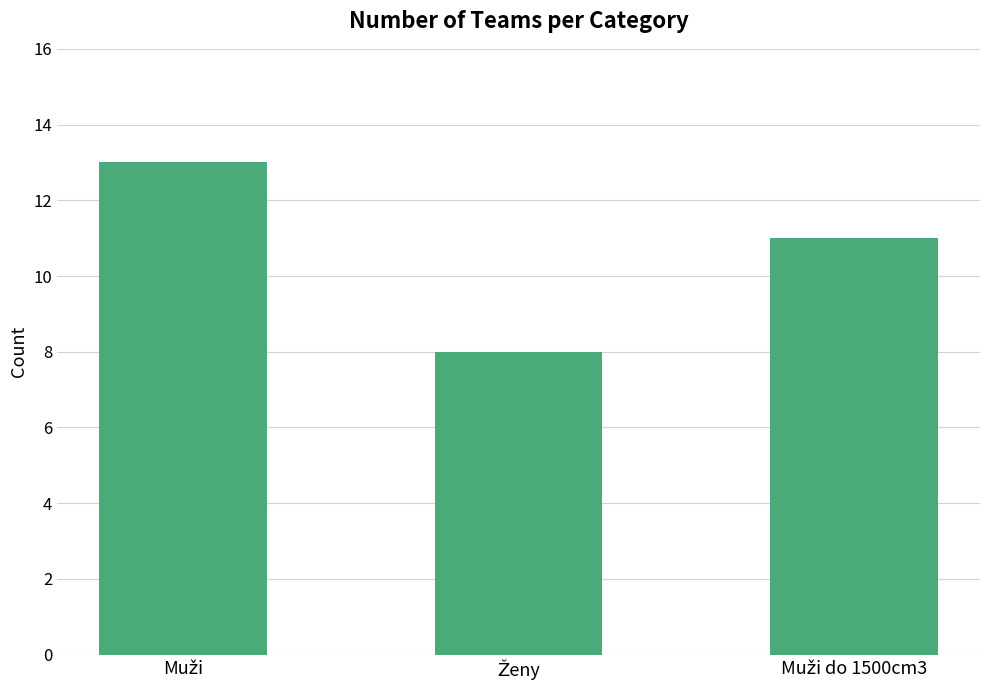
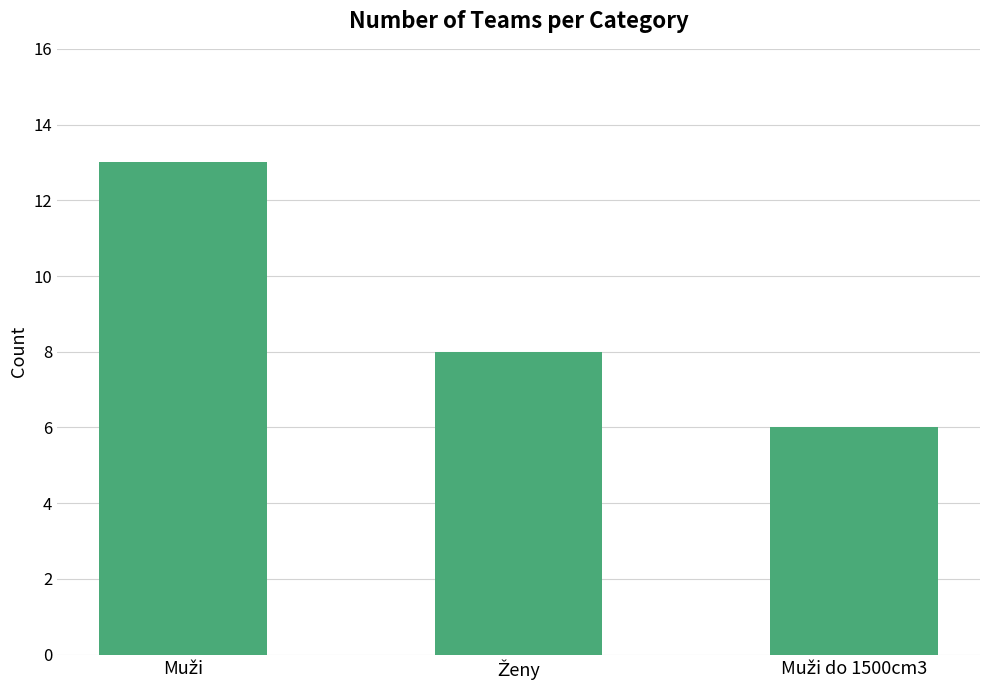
  {
    "Muži": 13,
    "Ženy": 8,
-   "Muži do 1500cm3": 11
+   "Muži do 1500cm3": 6
  }
